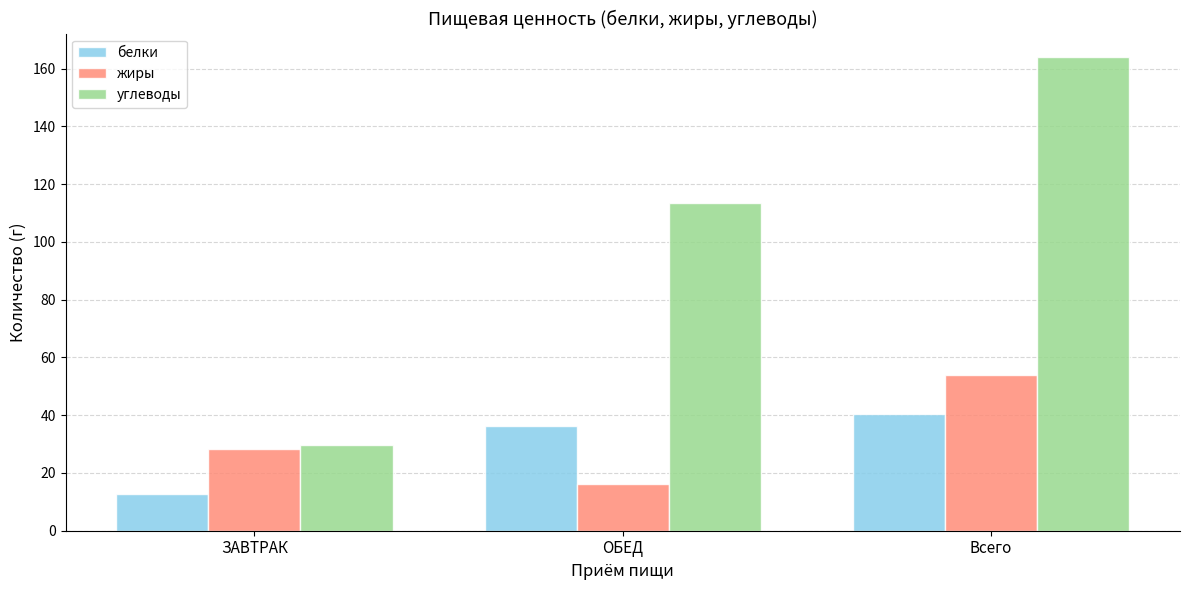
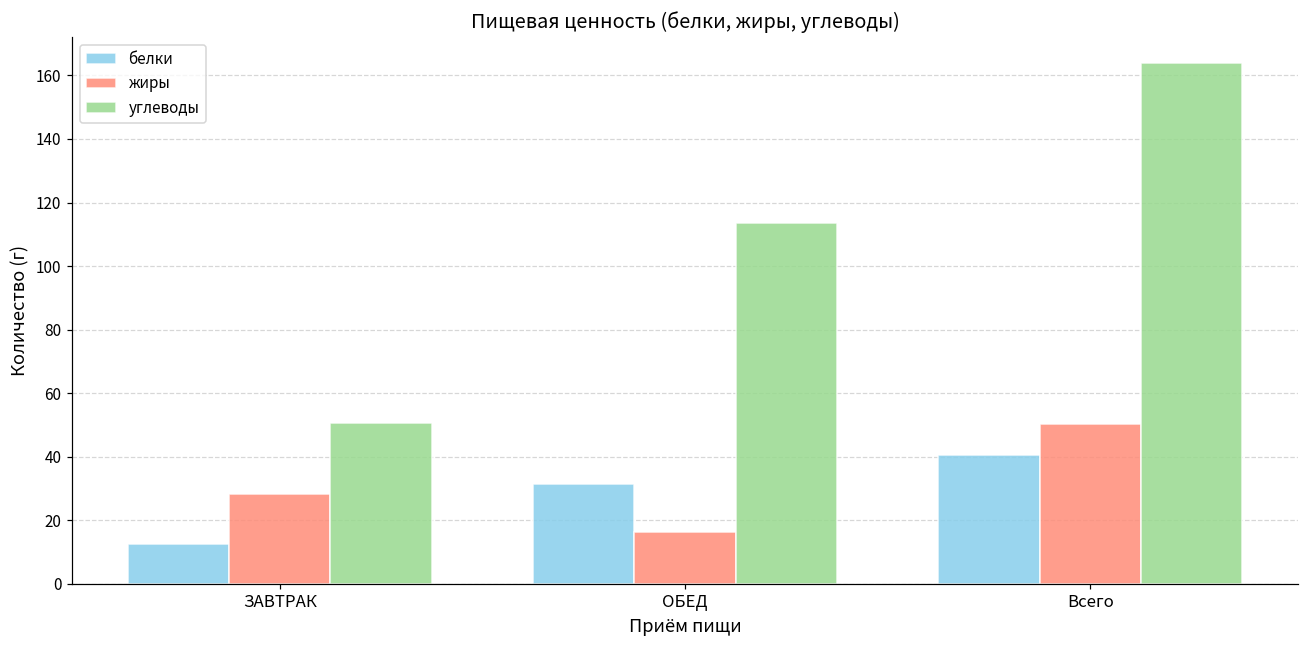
  {
    "белки": {
      "ЗАВТРАК": 13,
-     "ОБЕД": 36,
+     "ОБЕД": 31,
      "Всего": 41
    },
    "жиры": {
      "ЗАВТРАК": 28,
      "ОБЕД": 16,
-     "Всего": 54
+     "Всего": 50
    },
    "углеводы": {
-     "ЗАВТРАК": 30,
+     "ЗАВТРАК": 51,
      "ОБЕД": 113,
      "Всего": 164
    }
  }
